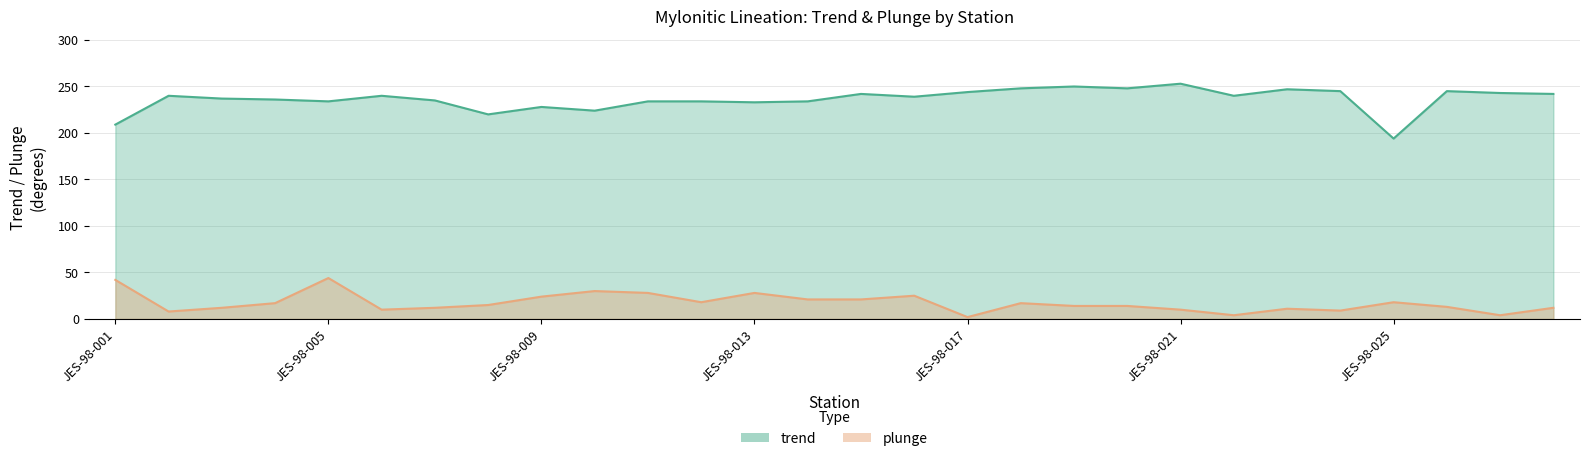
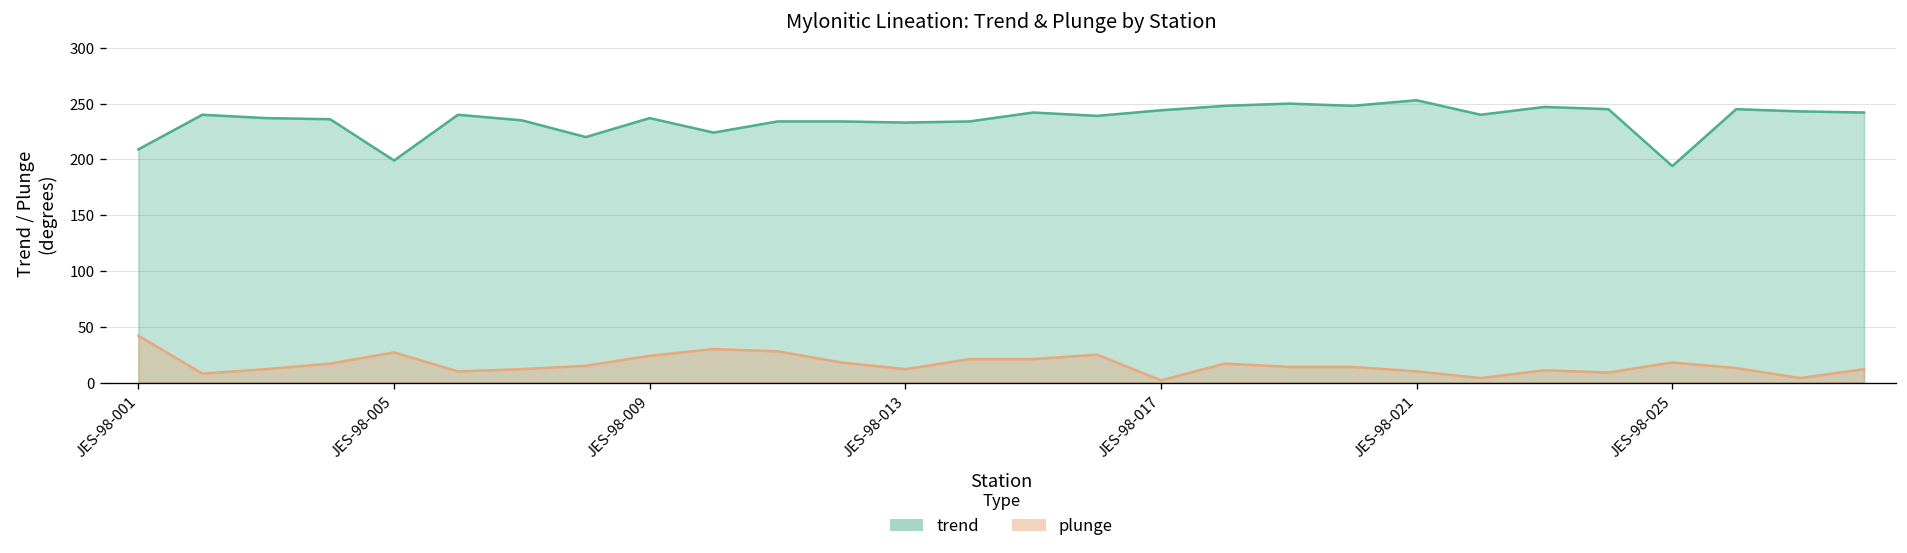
  {
    "trend": {
      "JES-98-001": 210,
-     "JES-98-005": 230,
-     "JES-98-009": 230,
+     "JES-98-005": 200,
+     "JES-98-009": 240,
      "JES-98-013": 230,
      "JES-98-017": 240,
      "JES-98-021": 250,
      "JES-98-025": 190
    },
    "plunge": {
      "JES-98-001": 40,
-     "JES-98-005": 40,
+     "JES-98-005": 30,
      "JES-98-009": 20,
-     "JES-98-013": 30,
+     "JES-98-013": 10,
      "JES-98-017": 0,
      "JES-98-021": 10,
      "JES-98-025": 20
    }
  }
